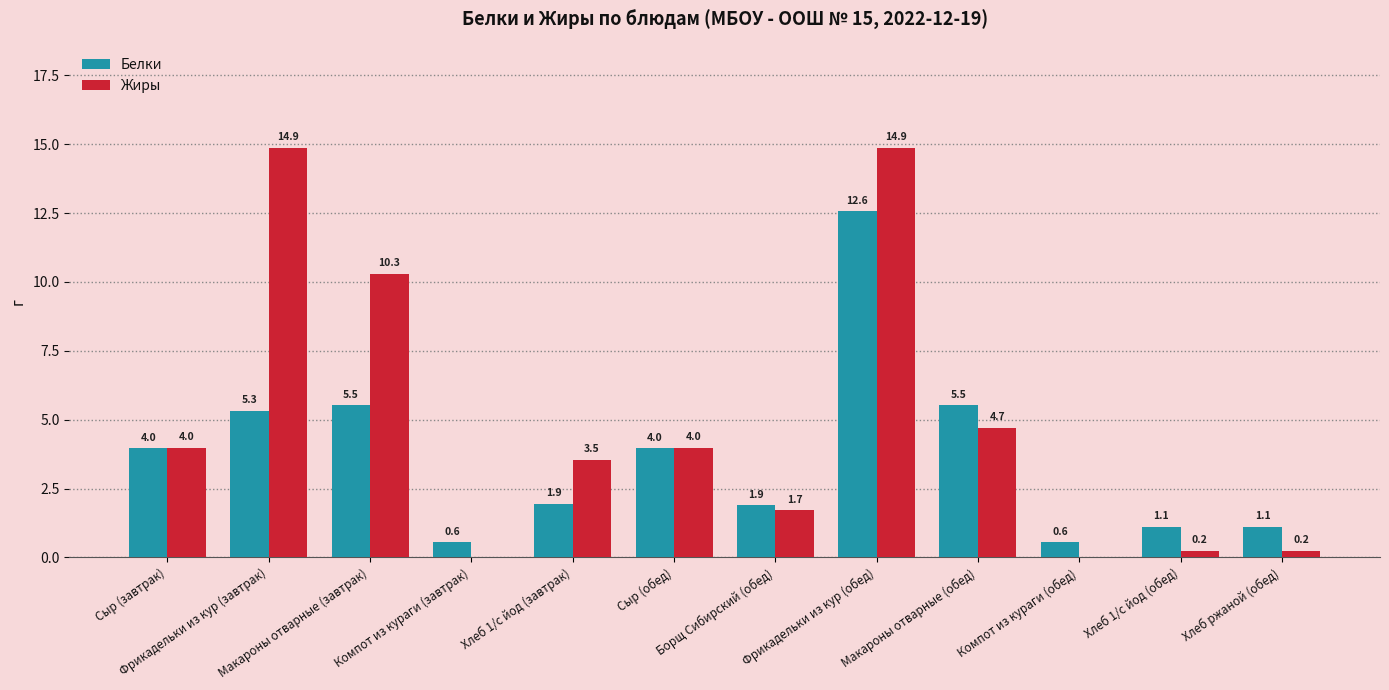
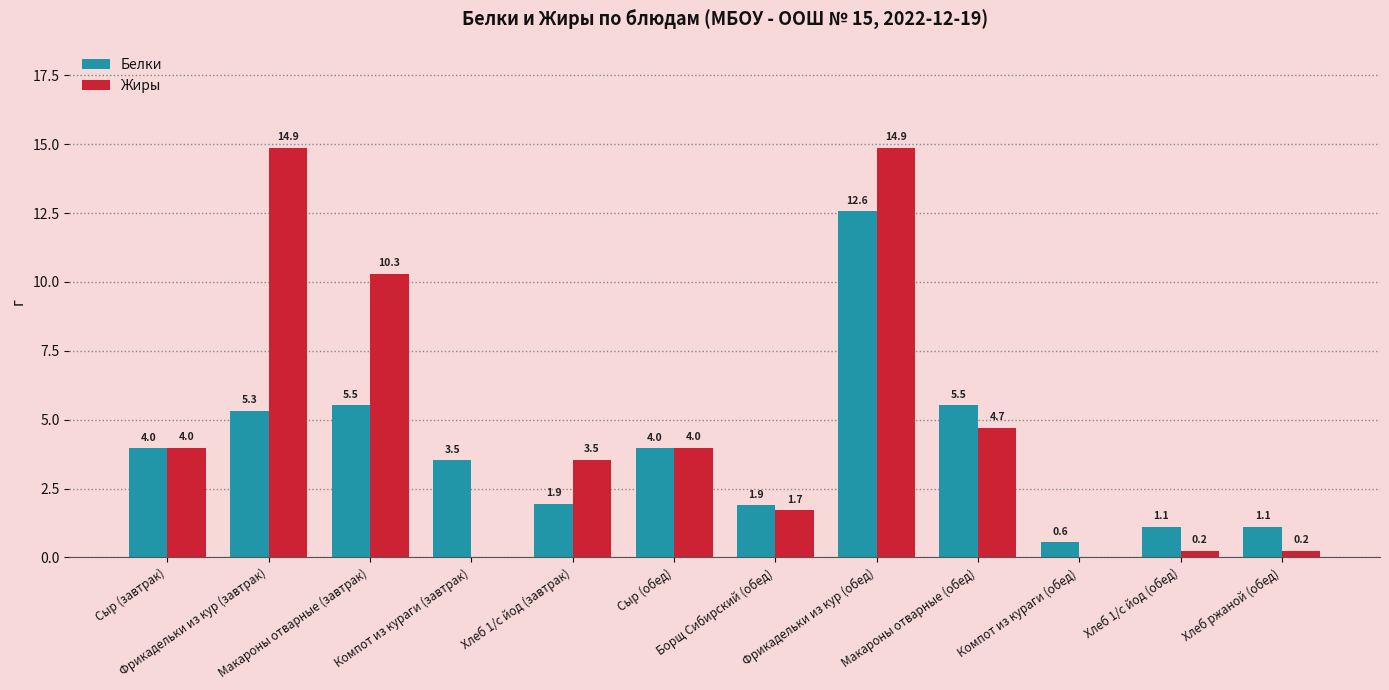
  {
    "Белки": {
      "Сыр (завтрак)": 4.0,
      "Фрикадельки из кур (завтрак)": 5.3,
      "Макароны отварные (завтрак)": 5.5,
-     "Компот из кураги (завтрак)": 0.6,
+     "Компот из кураги (завтрак)": 3.5,
      "Хлеб 1/с йод (завтрак)": 1.9,
      "Сыр (обед)": 4.0,
      "Борщ Сибирский (обед)": 1.9,
      "Фрикадельки из кур (обед)": 12.6,
      "Макароны отварные (обед)": 5.5,
      "Компот из кураги (обед)": 0.6,
      "Хлеб 1/с йод (обед)": 1.1,
      "Хлеб ржаной (обед)": 1.1
    },
    "Жиры": {
      "Сыр (завтрак)": 4.0,
      "Фрикадельки из кур (завтрак)": 14.9,
      "Макароны отварные (завтрак)": 10.3,
      "Хлеб 1/с йод (завтрак)": 3.5,
      "Сыр (обед)": 4.0,
      "Борщ Сибирский (обед)": 1.7,
      "Фрикадельки из кур (обед)": 14.9,
      "Макароны отварные (обед)": 4.7,
      "Хлеб 1/с йод (обед)": 0.2,
      "Хлеб ржаной (обед)": 0.2
    }
  }
